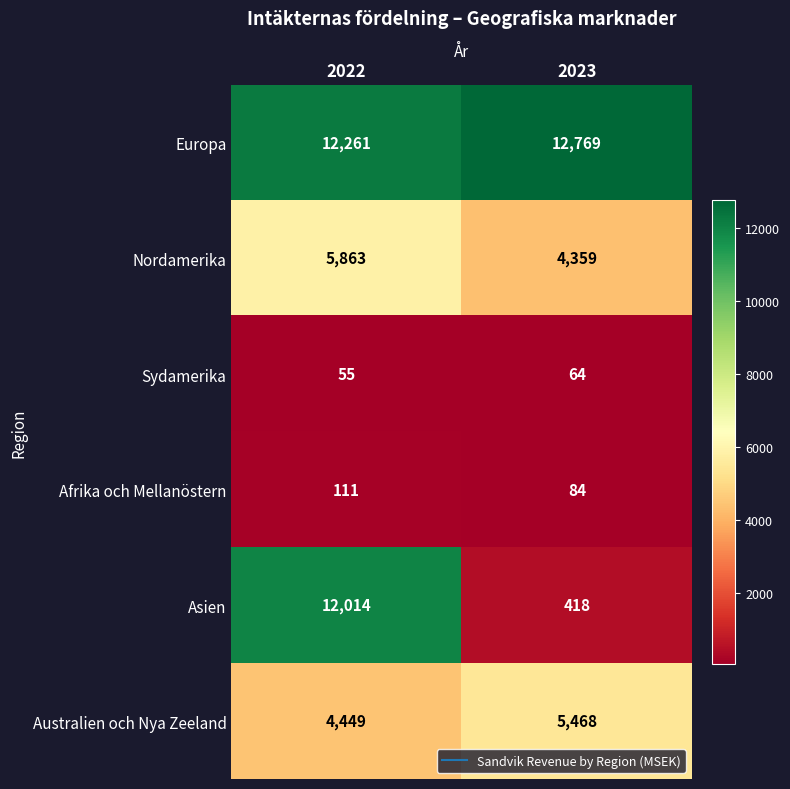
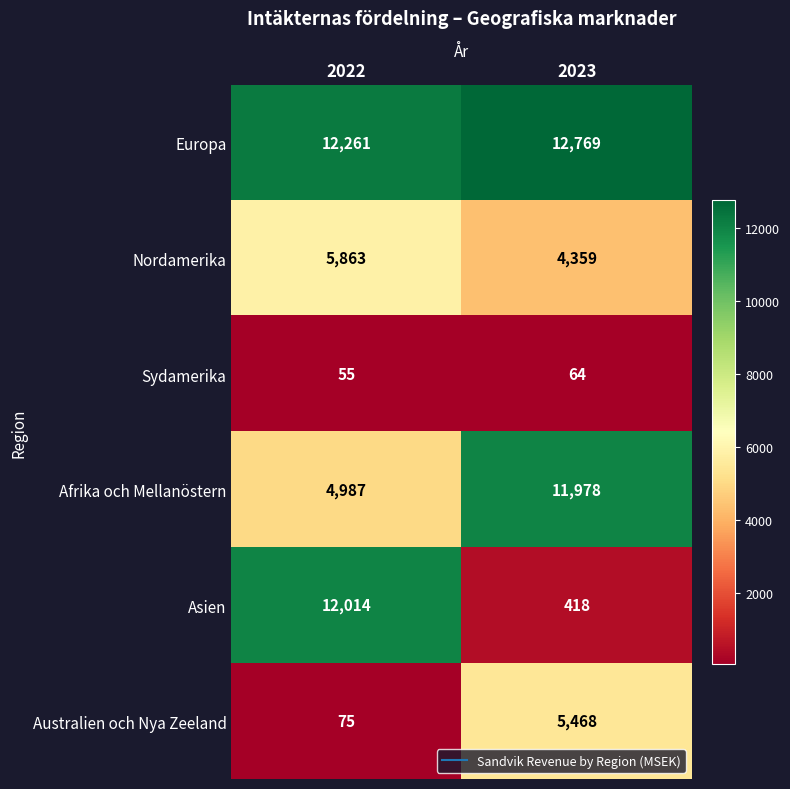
  {
    "Europa": {
      "2022": "12,261",
      "2023": "12,769"
    },
    "Nordamerika": {
      "2022": "5,863",
      "2023": "4,359"
    },
    "Sydamerika": {
      "2022": "55",
      "2023": "64"
    },
    "Afrika och Mellanöstern": {
-     "2022": "111",
-     "2023": "84"
+     "2022": "4,987",
+     "2023": "11,978"
    },
    "Asien": {
      "2022": "12,014",
      "2023": "418"
    },
    "Australien och Nya Zeeland": {
-     "2022": "4,449",
+     "2022": "75",
      "2023": "5,468"
    }
  }
